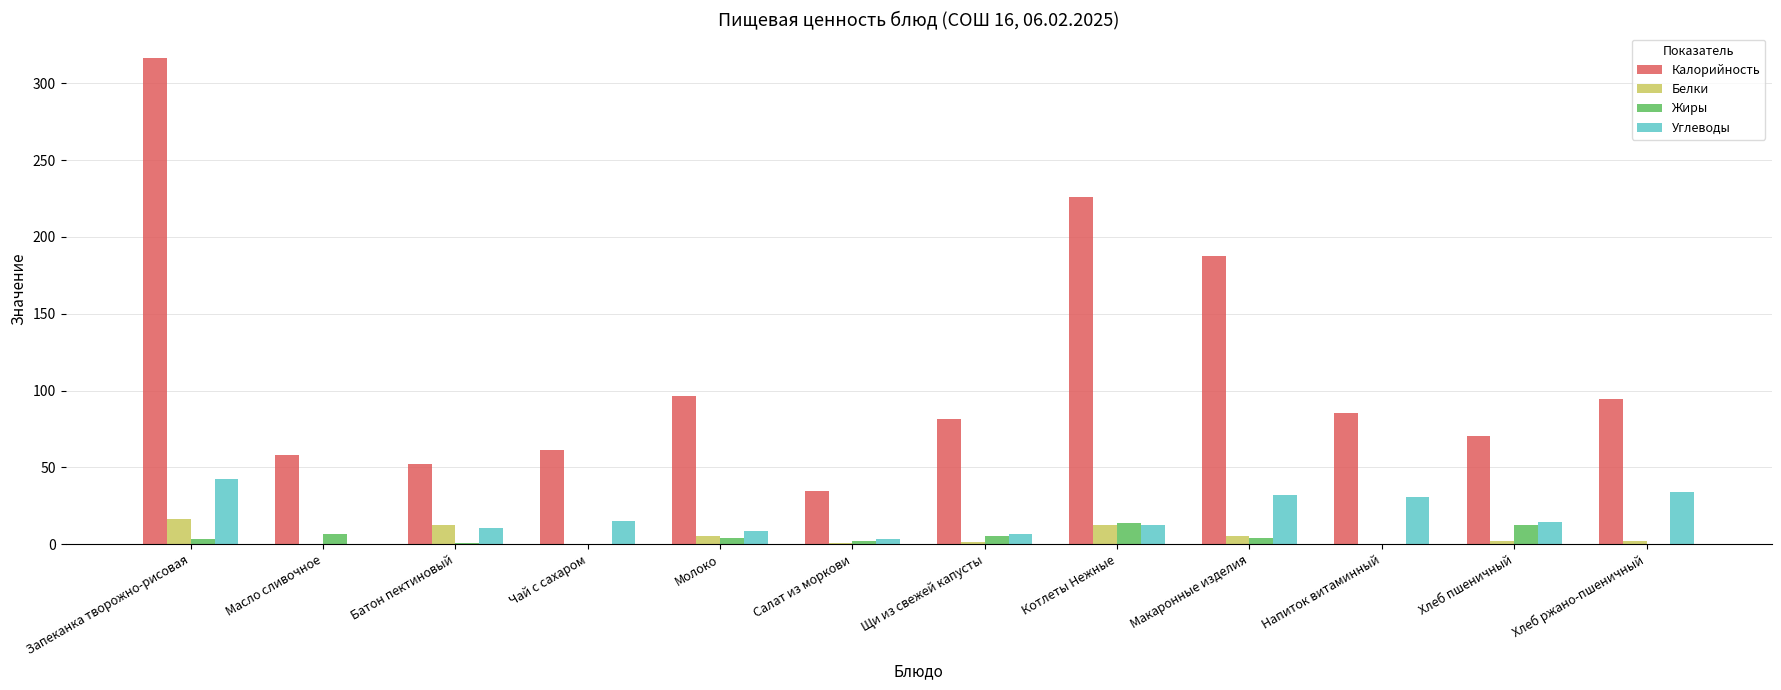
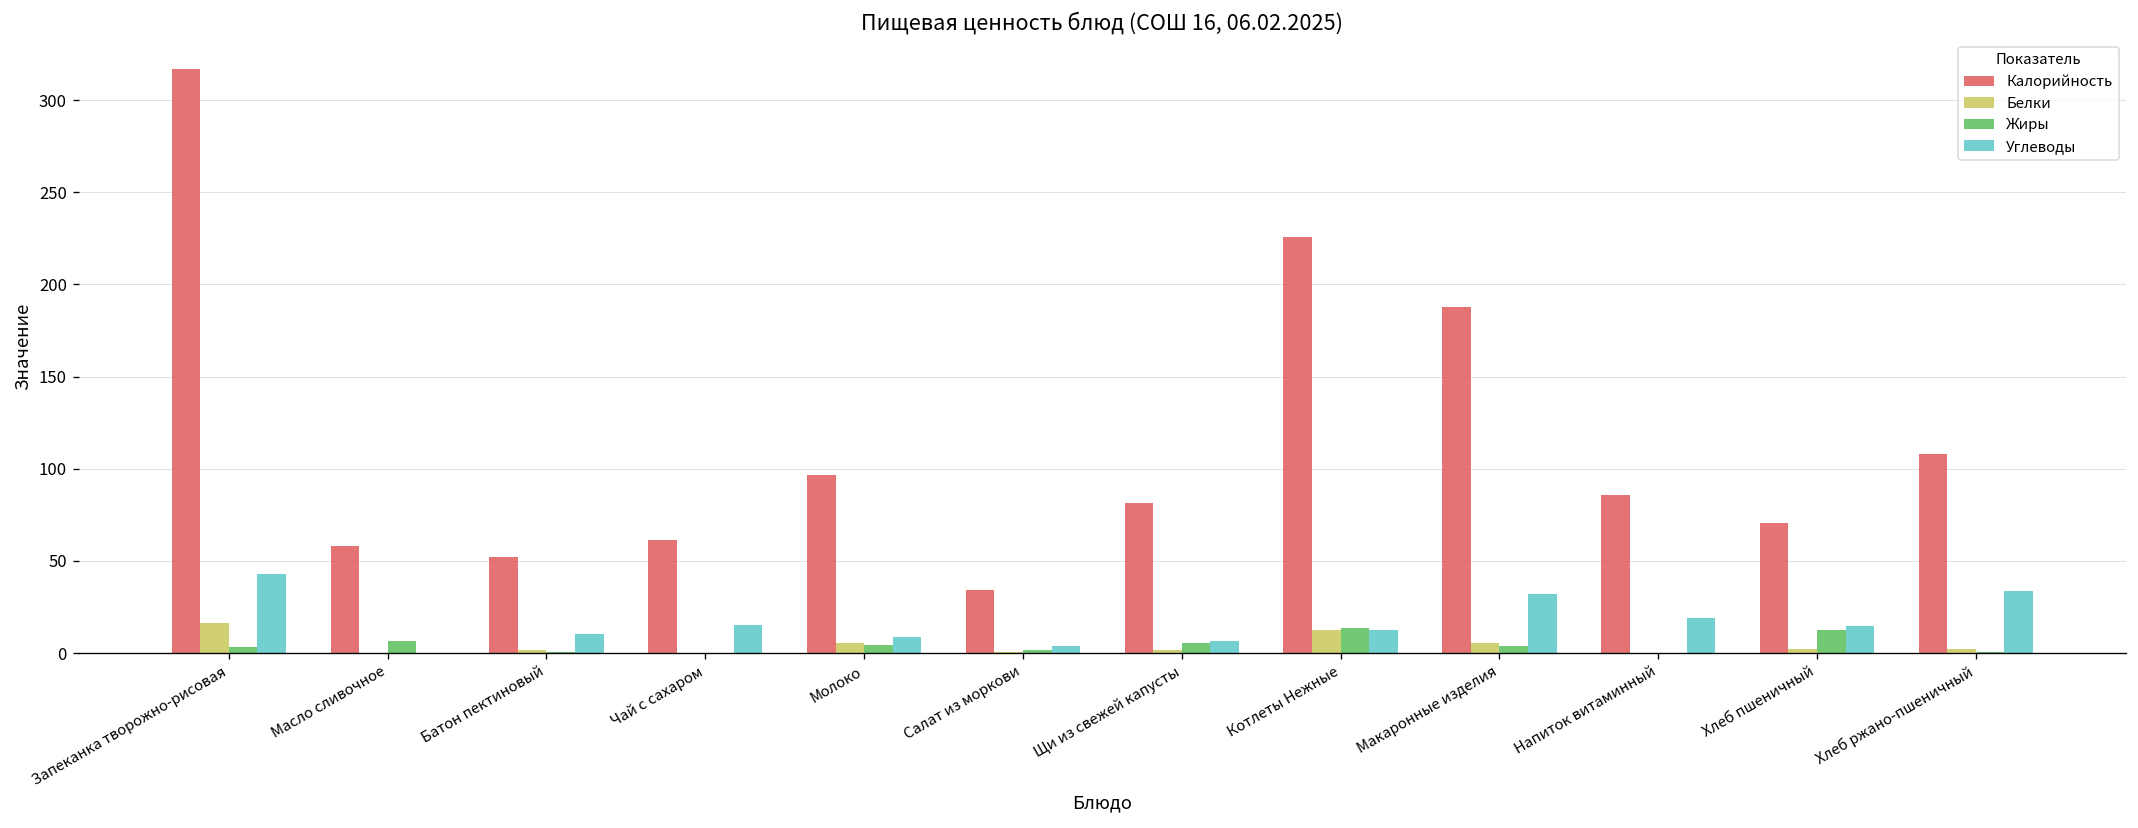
  {
    "Калорийность": {
      "Запеканка творожно-рисовая": 317,
      "Масло сливочное": 58,
      "Батон пектиновый": 52,
      "Чай с сахаром": 61,
      "Молоко": 96,
      "Салат из моркови": 34,
      "Щи из свежей капусты": 81,
      "Котлеты Нежные": 226,
      "Макаронные изделия": 188,
      "Напиток витаминный": 86,
      "Хлеб пшеничный": 70,
-     "Хлеб ржано-пшеничный": 94
+     "Хлеб ржано-пшеничный": 108
    },
    "Белки": {
      "Запеканка творожно-рисовая": 16,
-     "Батон пектиновый": 13,
+     "Батон пектиновый": 2,
      "Молоко": 5,
      "Щи из свежей капусты": 2,
      "Котлеты Нежные": 12,
      "Макаронные изделия": 5,
      "Хлеб пшеничный": 2,
      "Хлеб ржано-пшеничный": 2
    },
    "Жиры": {
      "Запеканка творожно-рисовая": 4,
      "Масло сливочное": 6,
      "Молоко": 4,
      "Салат из моркови": 2,
      "Щи из свежей капусты": 5,
      "Котлеты Нежные": 14,
      "Макаронные изделия": 4,
      "Хлеб пшеничный": 12
    },
    "Углеводы": {
      "Запеканка творожно-рисовая": 43,
      "Батон пектиновый": 10,
      "Чай с сахаром": 15,
      "Молоко": 9,
      "Салат из моркови": 4,
      "Щи из свежей капусты": 7,
      "Котлеты Нежные": 13,
      "Макаронные изделия": 32,
-     "Напиток витаминный": 31,
+     "Напиток витаминный": 19,
      "Хлеб пшеничный": 15,
      "Хлеб ржано-пшеничный": 34
    }
  }
